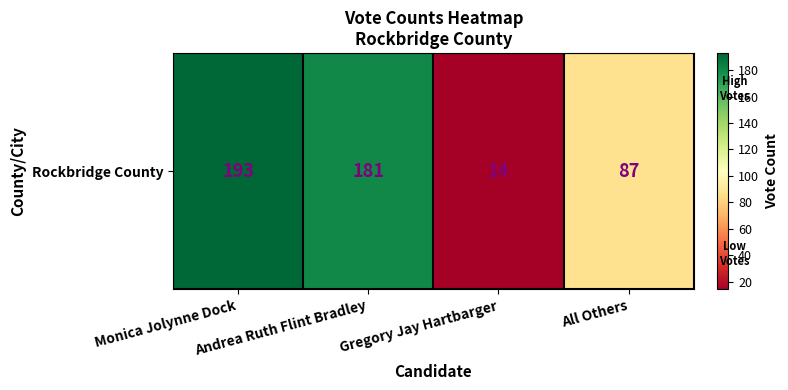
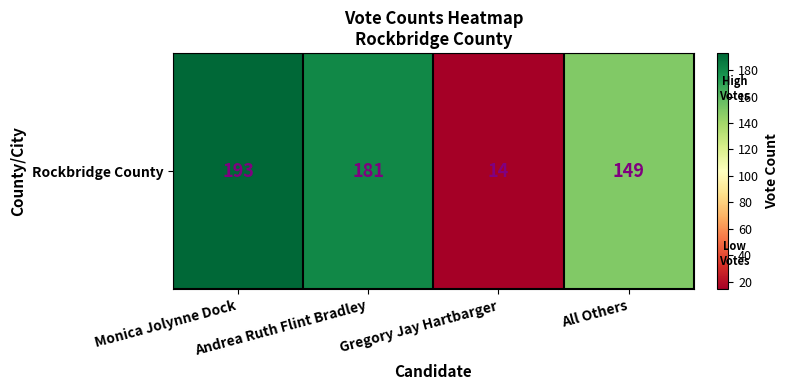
  {
    "Rockbridge County": {
      "Monica Jolynne Dock": 193,
      "Andrea Ruth Flint Bradley": 181,
      "Gregory Jay Hartbarger": 14,
-     "All Others": 87
+     "All Others": 149
    }
  }
